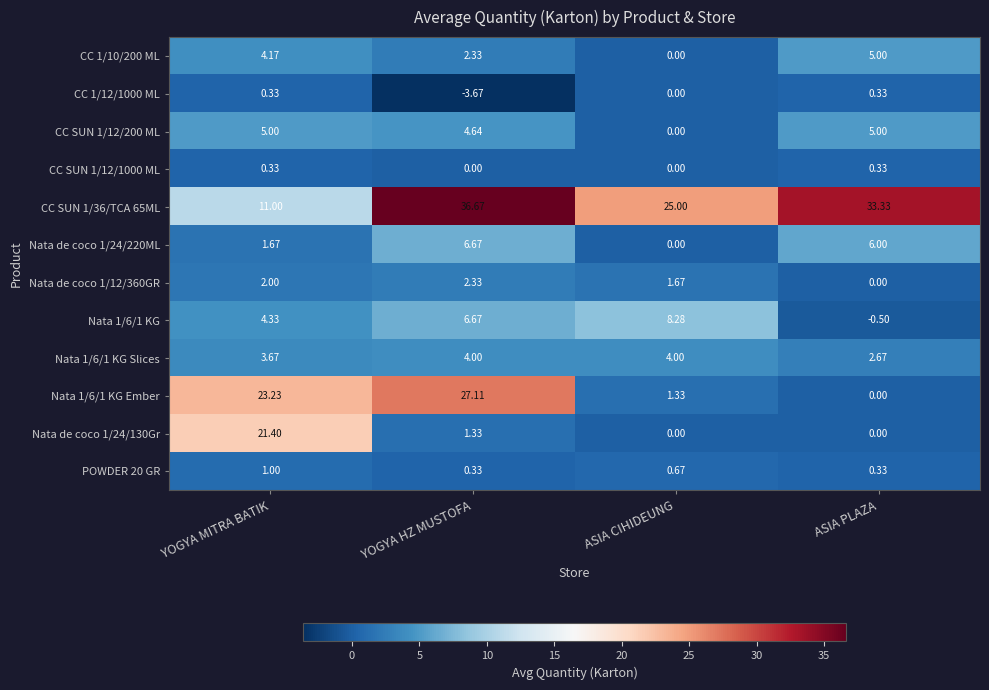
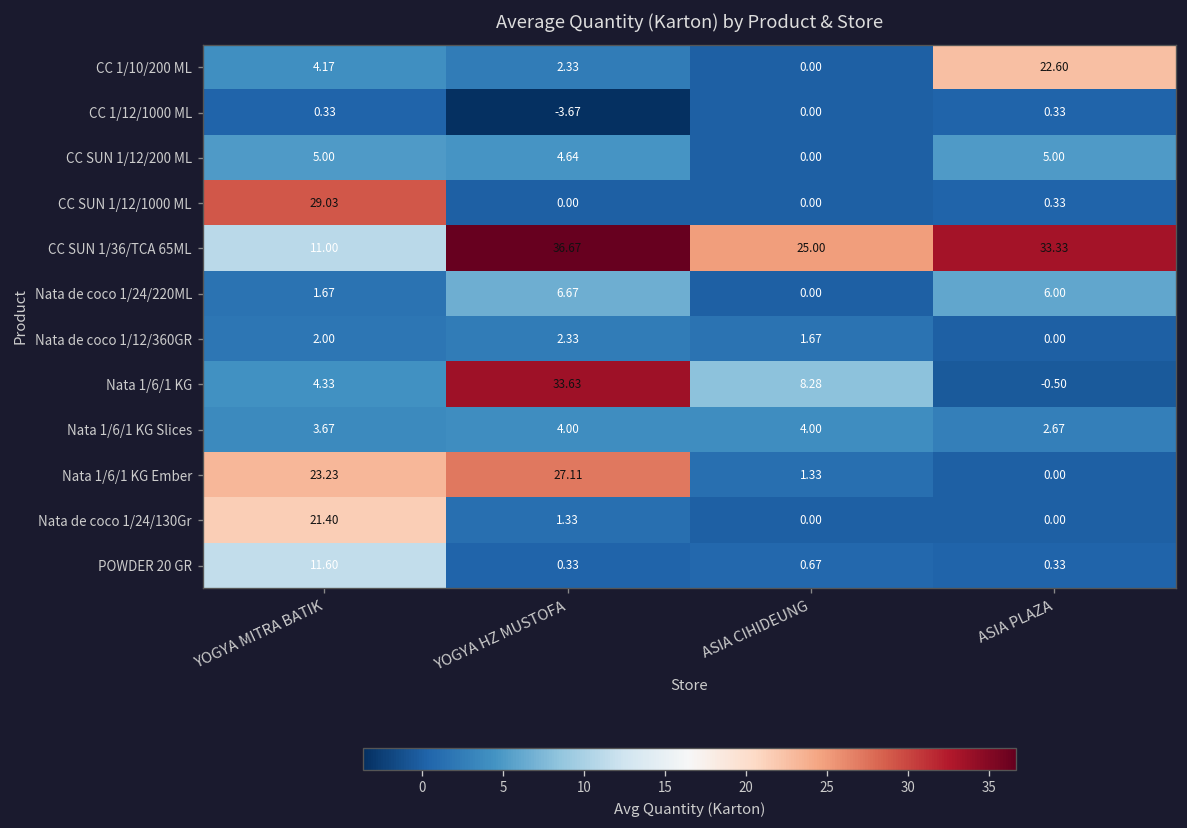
  {
    "CC 1/10/200 ML": {
      "YOGYA MITRA BATIK": 4.17,
      "YOGYA HZ MUSTOFA": 2.33,
      "ASIA CIHIDEUNG": 0.00,
-     "ASIA PLAZA": 5.00
+     "ASIA PLAZA": 22.60
    },
    "CC 1/12/1000 ML": {
      "YOGYA MITRA BATIK": 0.33,
      "YOGYA HZ MUSTOFA": -3.67,
      "ASIA CIHIDEUNG": 0.00,
      "ASIA PLAZA": 0.33
    },
    "CC SUN 1/12/200 ML": {
      "YOGYA MITRA BATIK": 5.00,
      "YOGYA HZ MUSTOFA": 4.64,
      "ASIA CIHIDEUNG": 0.00,
      "ASIA PLAZA": 5.00
    },
    "CC SUN 1/12/1000 ML": {
-     "YOGYA MITRA BATIK": 0.33,
+     "YOGYA MITRA BATIK": 29.03,
      "YOGYA HZ MUSTOFA": 0.00,
      "ASIA CIHIDEUNG": 0.00,
      "ASIA PLAZA": 0.33
    },
    "CC SUN 1/36/TCA 65ML": {
      "YOGYA MITRA BATIK": 11.00,
      "YOGYA HZ MUSTOFA": 36.67,
      "ASIA CIHIDEUNG": 25.00,
      "ASIA PLAZA": 33.33
    },
    "Nata de coco 1/24/220ML": {
      "YOGYA MITRA BATIK": 1.67,
      "YOGYA HZ MUSTOFA": 6.67,
      "ASIA CIHIDEUNG": 0.00,
      "ASIA PLAZA": 6.00
    },
    "Nata de coco 1/12/360GR": {
      "YOGYA MITRA BATIK": 2.00,
      "YOGYA HZ MUSTOFA": 2.33,
      "ASIA CIHIDEUNG": 1.67,
      "ASIA PLAZA": 0.00
    },
    "Nata 1/6/1 KG": {
      "YOGYA MITRA BATIK": 4.33,
-     "YOGYA HZ MUSTOFA": 6.67,
+     "YOGYA HZ MUSTOFA": 33.63,
      "ASIA CIHIDEUNG": 8.28,
      "ASIA PLAZA": -0.50
    },
    "Nata 1/6/1 KG Slices": {
      "YOGYA MITRA BATIK": 3.67,
      "YOGYA HZ MUSTOFA": 4.00,
      "ASIA CIHIDEUNG": 4.00,
      "ASIA PLAZA": 2.67
    },
    "Nata 1/6/1 KG Ember": {
      "YOGYA MITRA BATIK": 23.23,
      "YOGYA HZ MUSTOFA": 27.11,
      "ASIA CIHIDEUNG": 1.33,
      "ASIA PLAZA": 0.00
    },
    "Nata de coco 1/24/130Gr": {
      "YOGYA MITRA BATIK": 21.40,
      "YOGYA HZ MUSTOFA": 1.33,
      "ASIA CIHIDEUNG": 0.00,
      "ASIA PLAZA": 0.00
    },
    "POWDER 20 GR": {
-     "YOGYA MITRA BATIK": 1.00,
+     "YOGYA MITRA BATIK": 11.60,
      "YOGYA HZ MUSTOFA": 0.33,
      "ASIA CIHIDEUNG": 0.67,
      "ASIA PLAZA": 0.33
    }
  }
